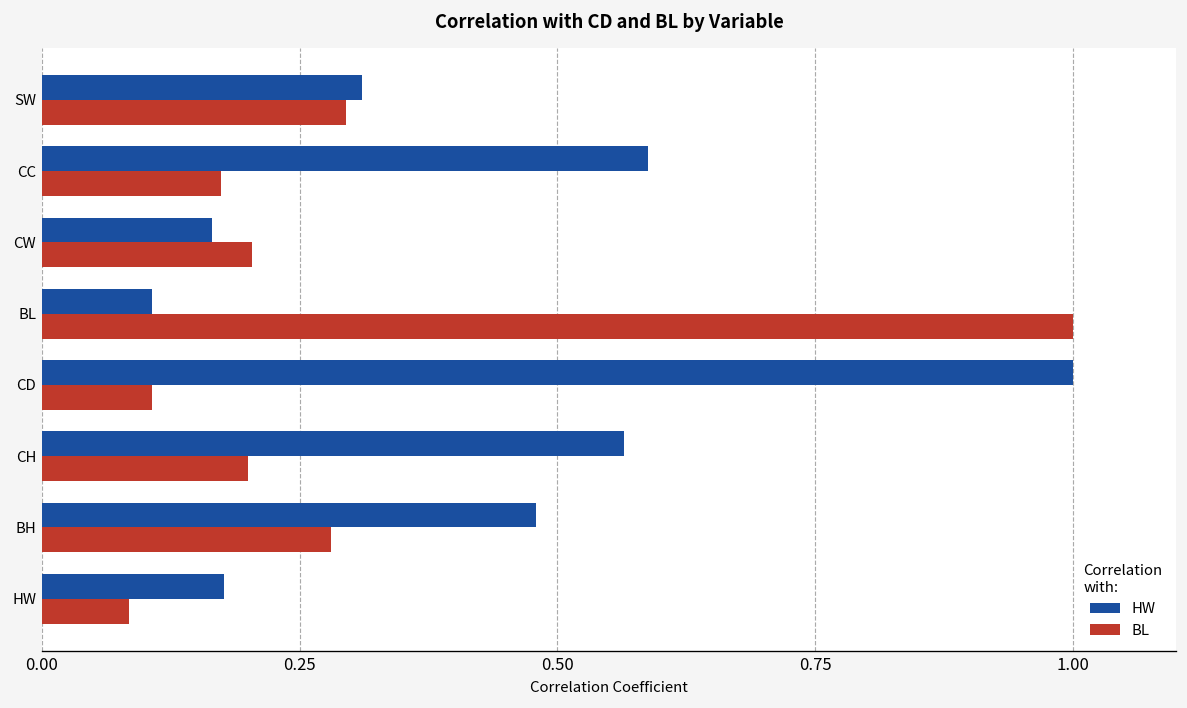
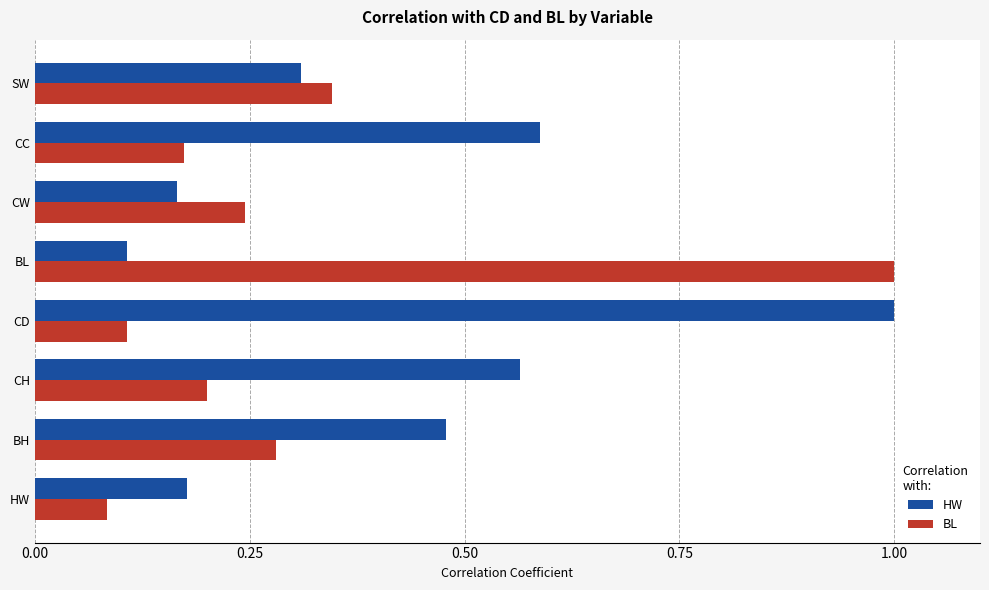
  {
    "HW": {
      "SW": 0.31,
      "CC": 0.59,
      "CW": 0.17,
      "BL": 0.11,
      "CD": 1.00,
      "CH": 0.57,
      "BH": 0.48,
      "HW": 0.18
    },
    "BL": {
-     "SW": 0.30,
+     "SW": 0.35,
      "CC": 0.17,
-     "CW": 0.20,
+     "CW": 0.25,
      "BL": 1.00,
      "CD": 0.11,
      "CH": 0.20,
      "BH": 0.28,
      "HW": 0.08
    }
  }
